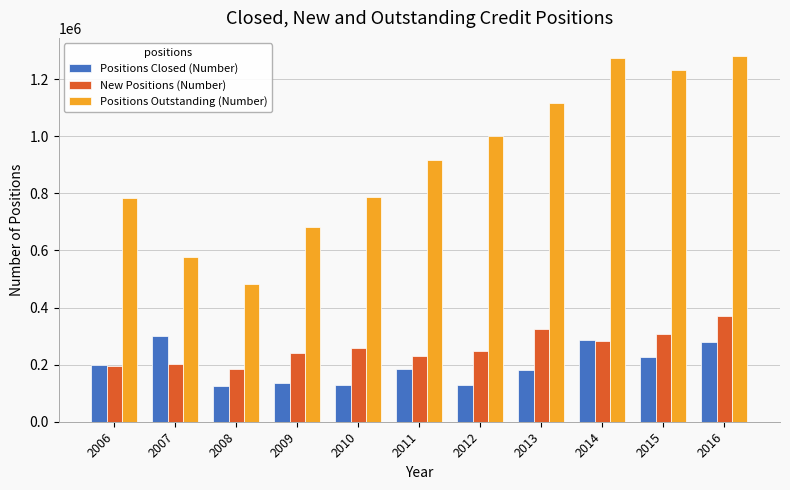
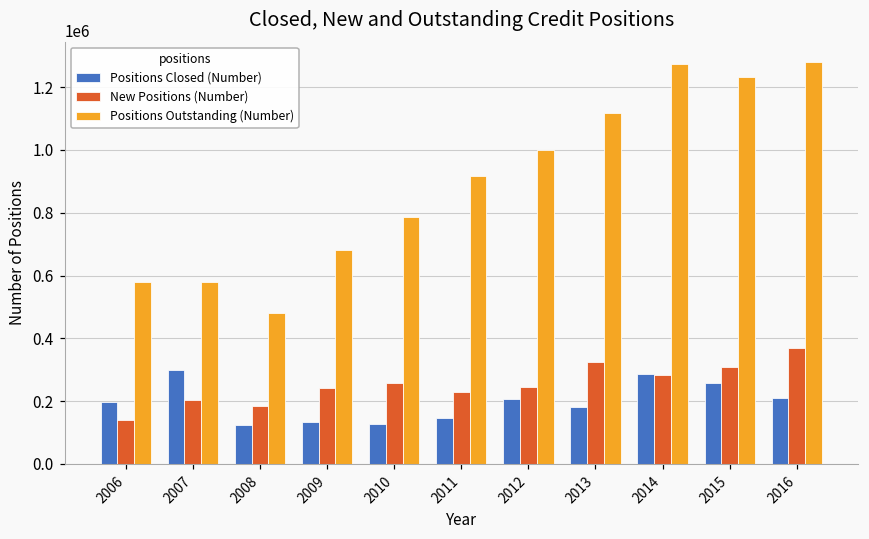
  {
    "Positions Closed (Number)": {
      "2006": 200000,
      "2007": 300000,
      "2008": 120000,
      "2009": 130000,
      "2010": 130000,
-     "2011": 190000,
-     "2012": 130000,
+     "2011": 150000,
+     "2012": 210000,
      "2013": 180000,
      "2014": 290000,
-     "2015": 230000,
-     "2016": 280000
+     "2015": 260000,
+     "2016": 210000
    },
    "New Positions (Number)": {
-     "2006": 200000,
+     "2006": 140000,
      "2007": 200000,
      "2008": 190000,
      "2009": 240000,
      "2010": 260000,
      "2011": 230000,
      "2012": 250000,
      "2013": 320000,
      "2014": 280000,
      "2015": 310000,
      "2016": 370000
    },
    "Positions Outstanding (Number)": {
-     "2006": 780000,
+     "2006": 580000,
      "2007": 580000,
      "2008": 480000,
      "2009": 680000,
      "2010": 790000,
      "2011": 920000,
      "2012": 1000000,
      "2013": 1120000,
      "2014": 1270000,
      "2015": 1230000,
      "2016": 1280000
    }
  }
